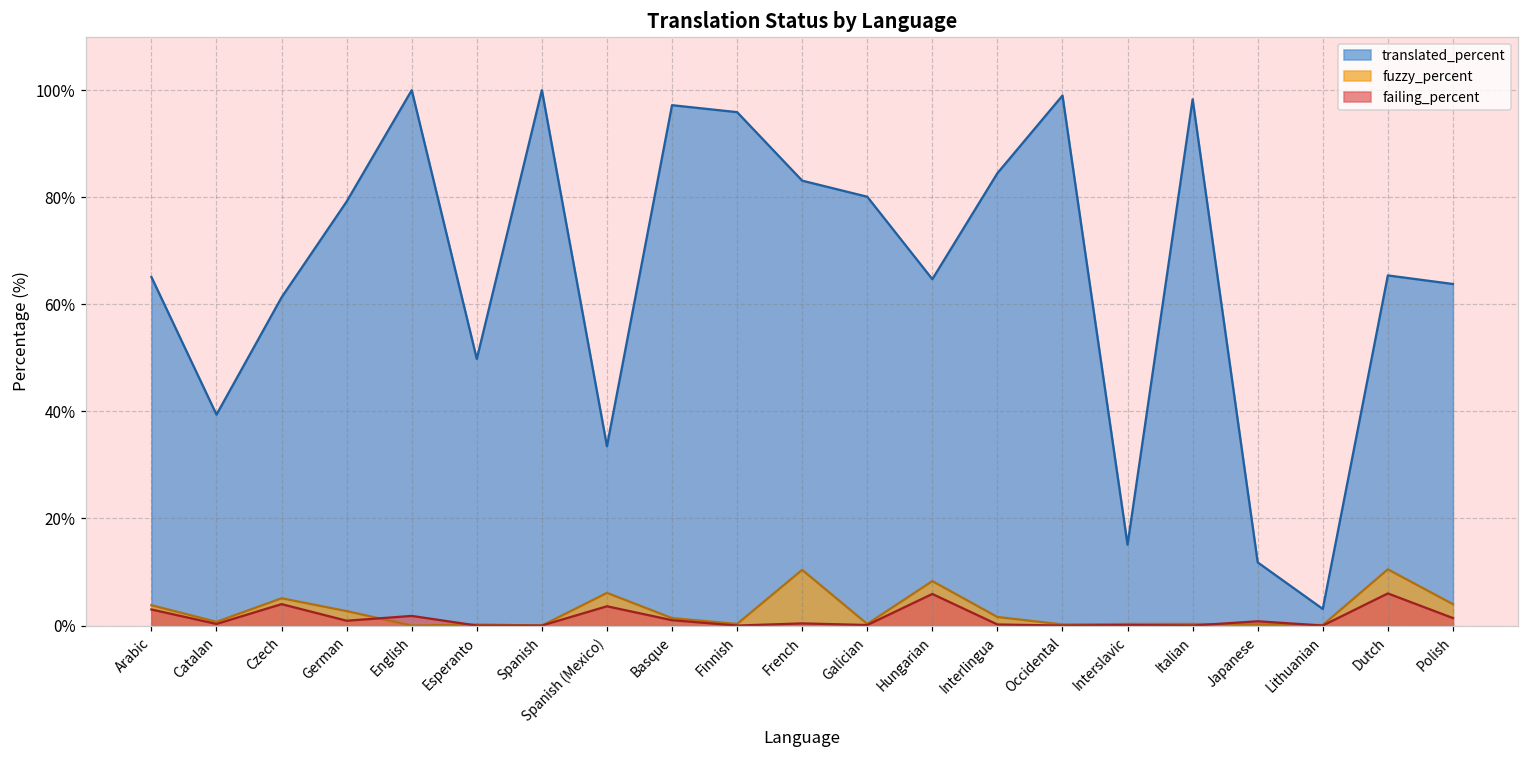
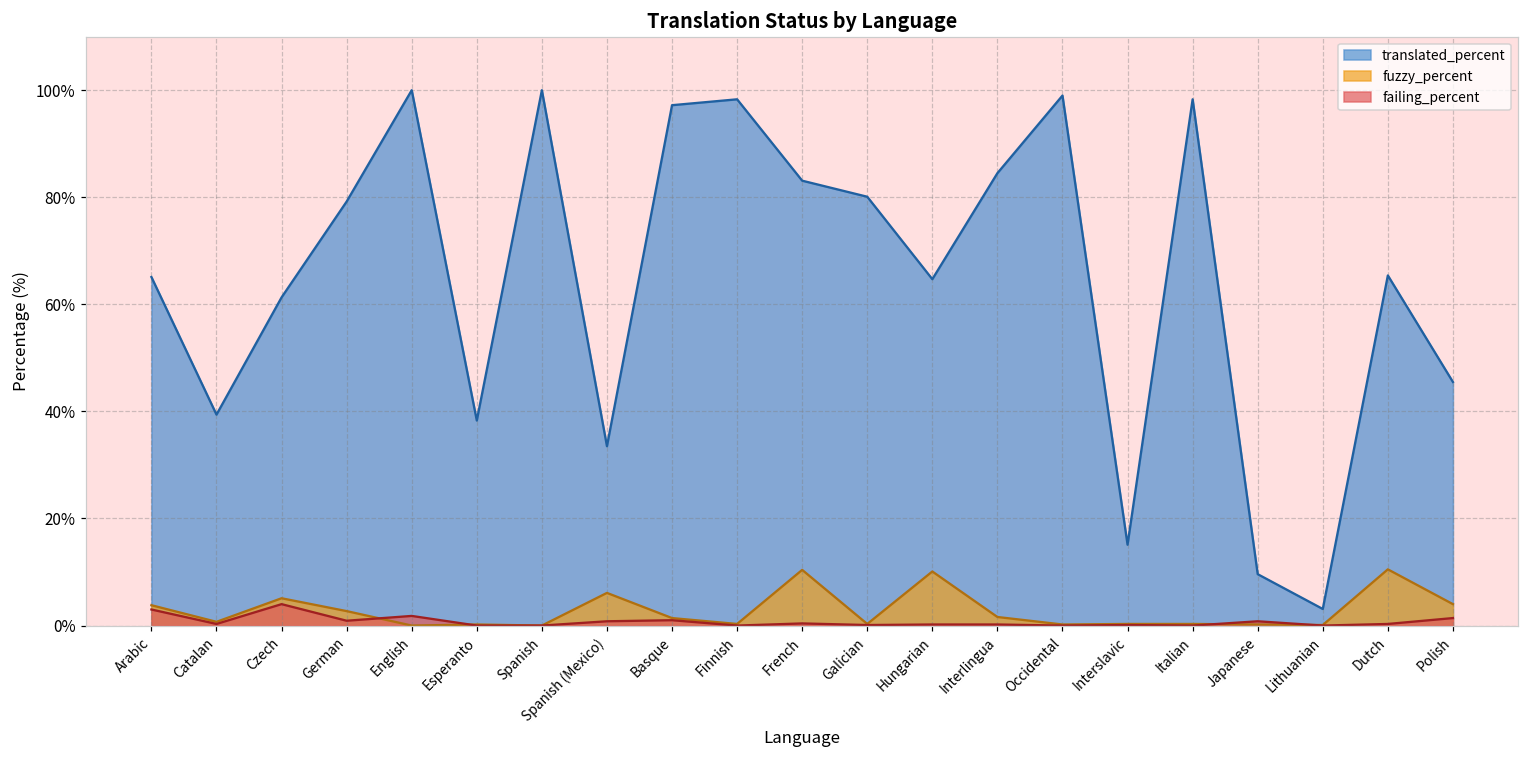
  {
    "translated_percent": {
      "Arabic": "65%",
      "Catalan": "39%",
      "Czech": "61%",
      "German": "79%",
      "English": "100%",
-     "Esperanto": "50%",
+     "Esperanto": "38%",
      "Spanish": "100%",
      "Spanish (Mexico)": "34%",
      "Basque": "97%",
-     "Finnish": "96%",
+     "Finnish": "98%",
      "French": "83%",
      "Galician": "80%",
      "Hungarian": "65%",
      "Interlingua": "85%",
      "Occidental": "99%",
      "Interslavic": "15%",
      "Italian": "98%",
-     "Japanese": "12%",
+     "Japanese": "10%",
      "Lithuanian": "3%",
      "Dutch": "65%",
-     "Polish": "64%"
+     "Polish": "46%"
    },
    "fuzzy_percent": {
      "Arabic": "4%",
      "Czech": "5%",
      "German": "3%",
      "English": "0%",
      "Spanish (Mexico)": "6%",
      "French": "10%",
-     "Hungarian": "8%",
+     "Hungarian": "10%",
      "Interlingua": "2%",
      "Japanese": "0%",
      "Dutch": "11%",
      "Polish": "4%"
    },
    "failing_percent": {
      "Arabic": "3%",
      "Czech": "4%",
      "German": "1%",
      "English": "2%",
-     "Spanish (Mexico)": "4%",
+     "Spanish (Mexico)": "1%",
      "French": "0%",
-     "Hungarian": "6%",
+     "Hungarian": "0%",
      "Interlingua": "0%",
      "Japanese": "1%",
-     "Dutch": "6%",
+     "Dutch": "0%",
      "Polish": "1%"
    }
  }
